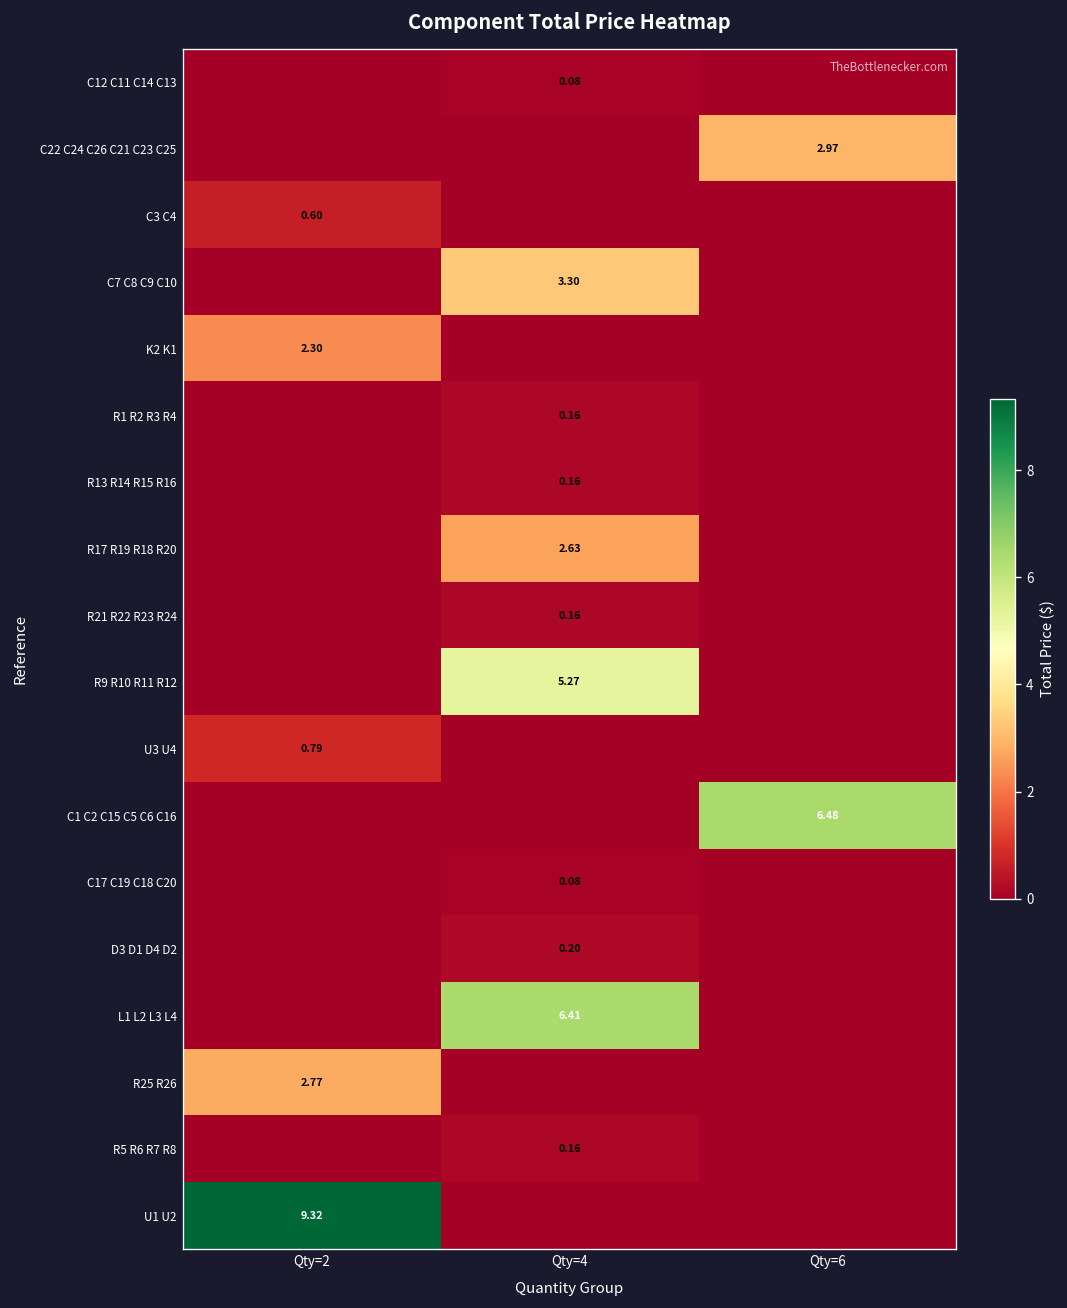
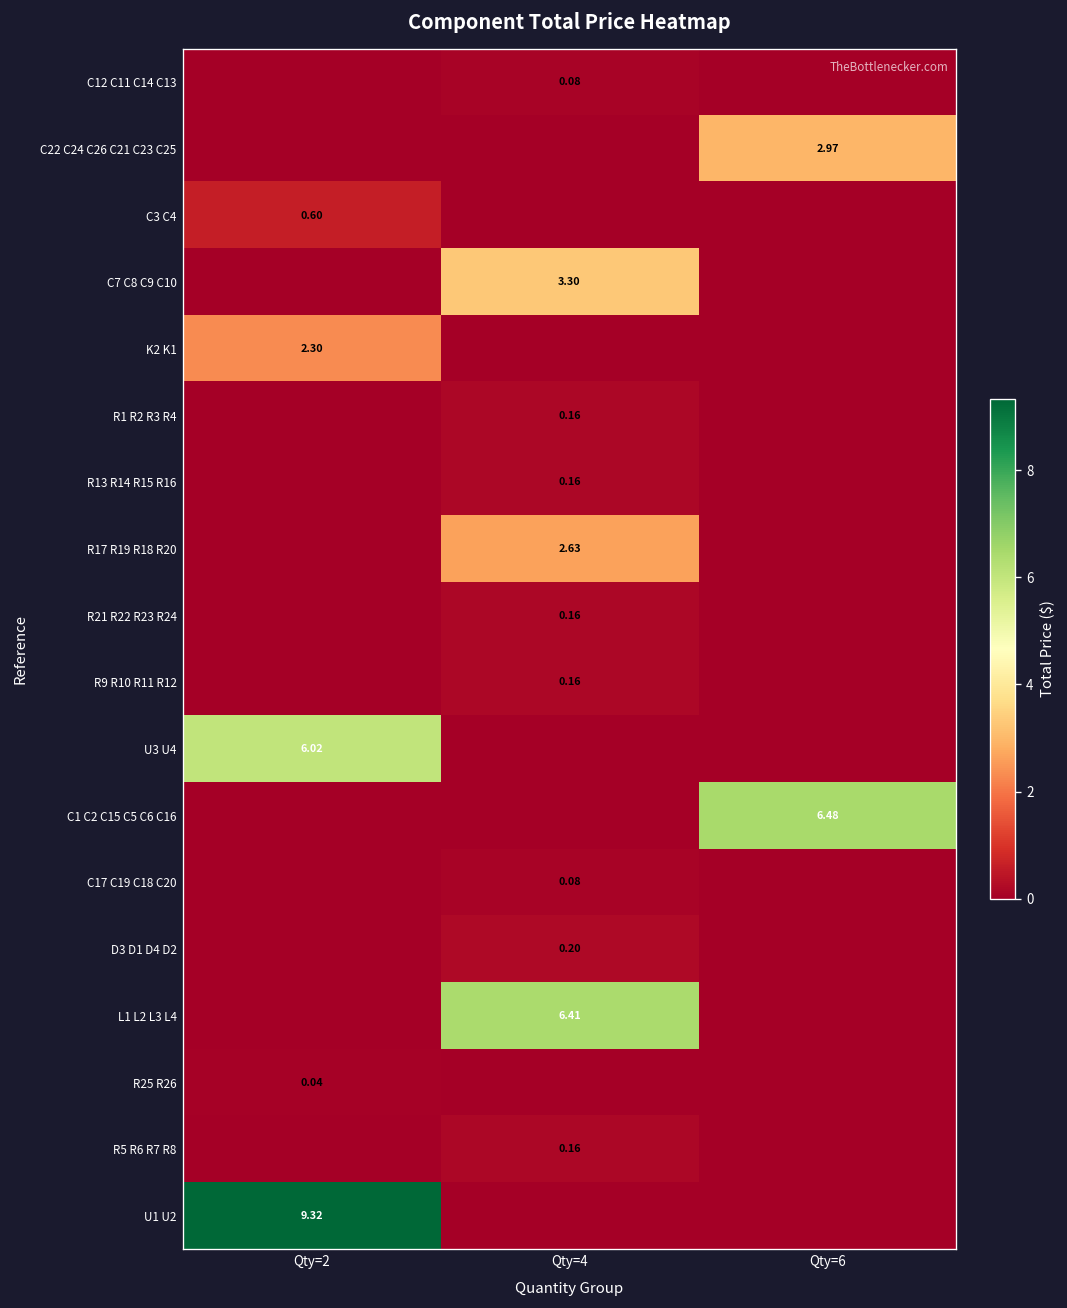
  {
    "C12 C11 C14 C13": {
      "Qty=4": 0.08
    },
    "C22 C24 C26 C21 C23 C25": {
      "Qty=6": 2.97
    },
    "C3 C4": {
      "Qty=2": 0.60
    },
    "C7 C8 C9 C10": {
      "Qty=4": 3.30
    },
    "K2 K1": {
      "Qty=2": 2.30
    },
    "R1 R2 R3 R4": {
      "Qty=4": 0.16
    },
    "R13 R14 R15 R16": {
      "Qty=4": 0.16
    },
    "R17 R19 R18 R20": {
      "Qty=4": 2.63
    },
    "R21 R22 R23 R24": {
      "Qty=4": 0.16
    },
    "R9 R10 R11 R12": {
-     "Qty=4": 5.27
+     "Qty=4": 0.16
    },
    "U3 U4": {
-     "Qty=2": 0.79
+     "Qty=2": 6.02
    },
    "C1 C2 C15 C5 C6 C16": {
      "Qty=6": 6.48
    },
    "C17 C19 C18 C20": {
      "Qty=4": 0.08
    },
    "D3 D1 D4 D2": {
      "Qty=4": 0.20
    },
    "L1 L2 L3 L4": {
      "Qty=4": 6.41
    },
    "R25 R26": {
-     "Qty=2": 2.77
+     "Qty=2": 0.04
    },
    "R5 R6 R7 R8": {
      "Qty=4": 0.16
    },
    "U1 U2": {
      "Qty=2": 9.32
    }
  }
